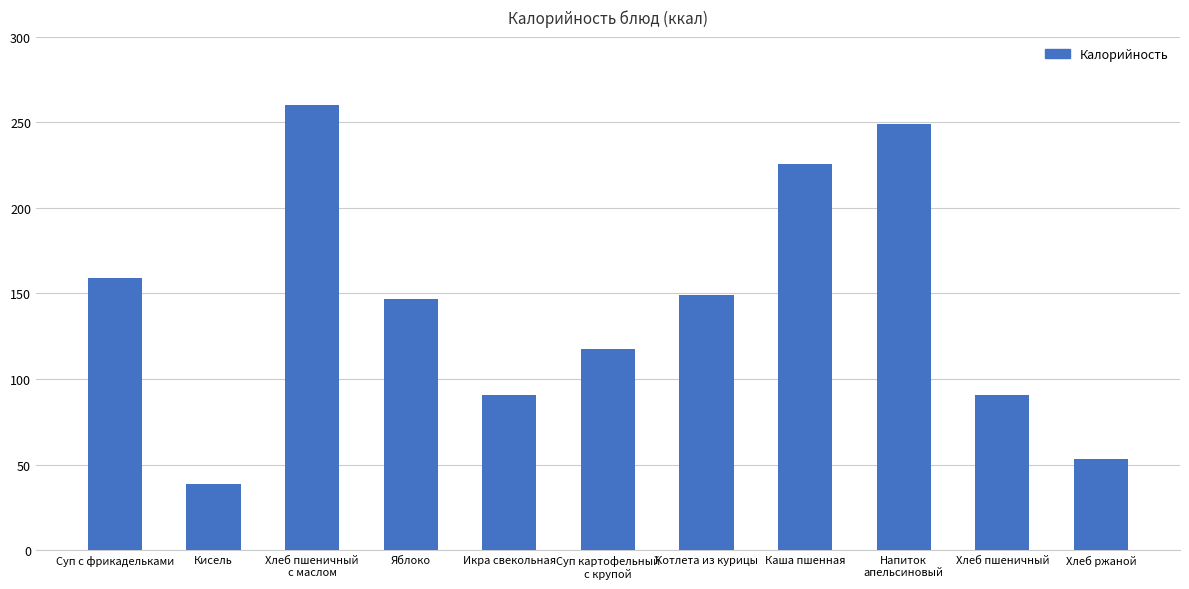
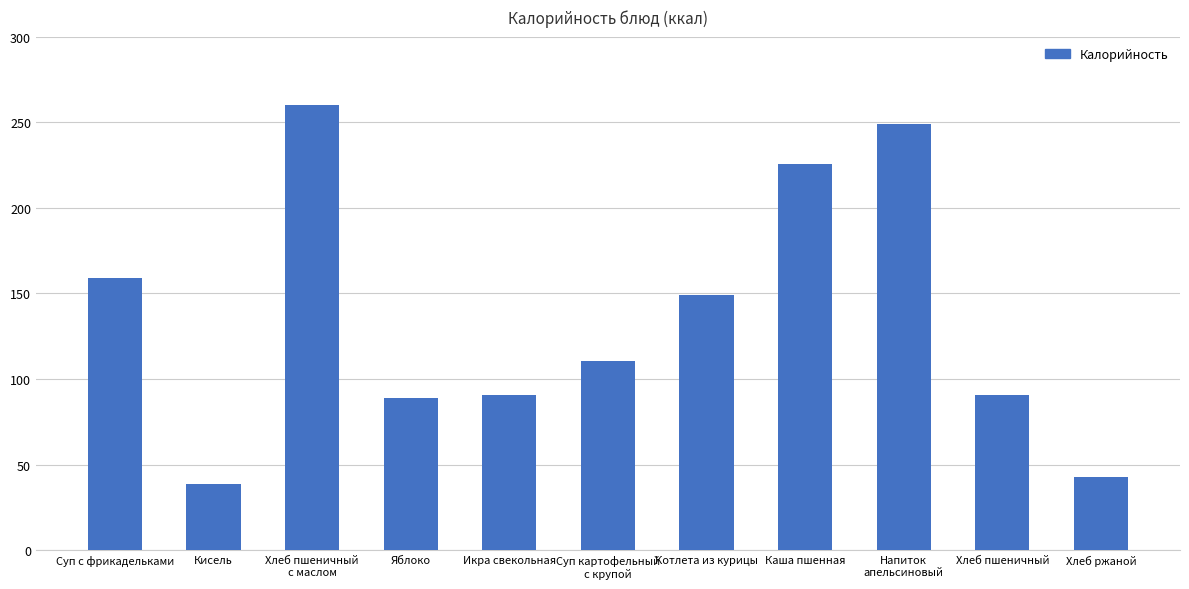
  {
    "Суп с фрикадельками": 159,
    "Кисель": 39,
    "Хлеб пшеничный с маслом": 260,
-   "Яблоко": 147,
+   "Яблоко": 89,
    "Икра свекольная": 91,
-   "Суп картофельный с крупой": 118,
+   "Суп картофельный с крупой": 110,
    "Котлета из курицы": 149,
    "Каша пшенная": 226,
    "Напиток апельсиновый": 249,
    "Хлеб пшеничный": 91,
-   "Хлеб ржаной": 54
+   "Хлеб ржаной": 43
  }
